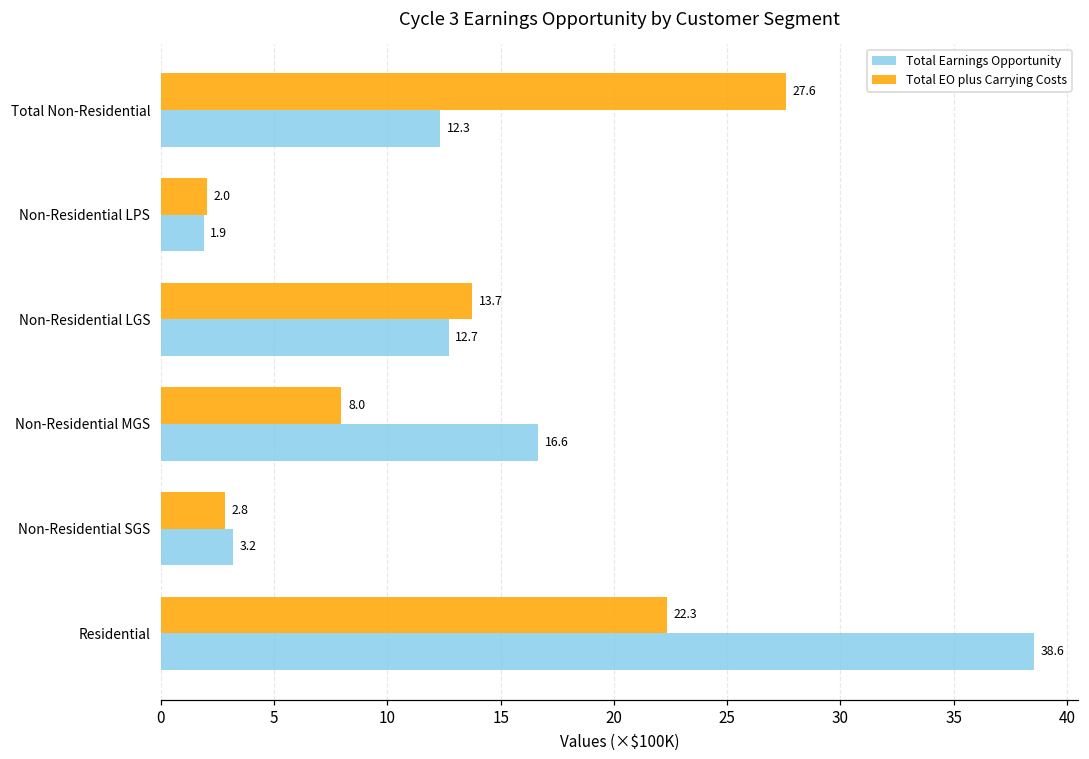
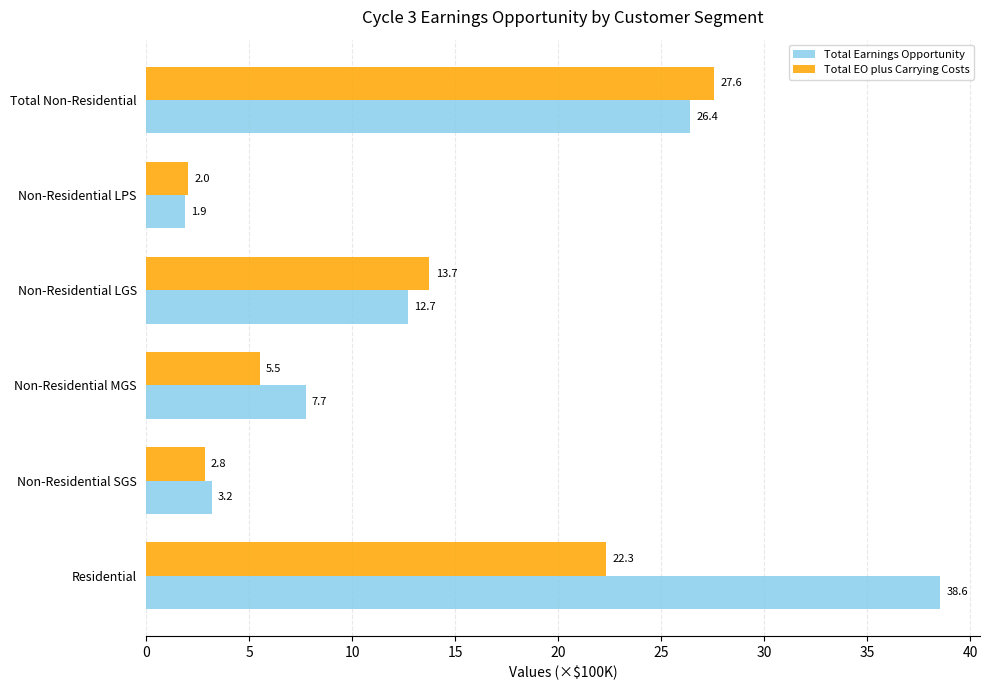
  {
    "Total Earnings Opportunity": {
-     "Total Non-Residential": 12.3,
+     "Total Non-Residential": 26.4,
      "Non-Residential LPS": 1.9,
      "Non-Residential LGS": 12.7,
-     "Non-Residential MGS": 16.6,
+     "Non-Residential MGS": 7.7,
      "Non-Residential SGS": 3.2,
      "Residential": 38.6
    },
    "Total EO plus Carrying Costs": {
      "Total Non-Residential": 27.6,
      "Non-Residential LPS": 2.0,
      "Non-Residential LGS": 13.7,
-     "Non-Residential MGS": 8.0,
+     "Non-Residential MGS": 5.5,
      "Non-Residential SGS": 2.8,
      "Residential": 22.3
    }
  }
